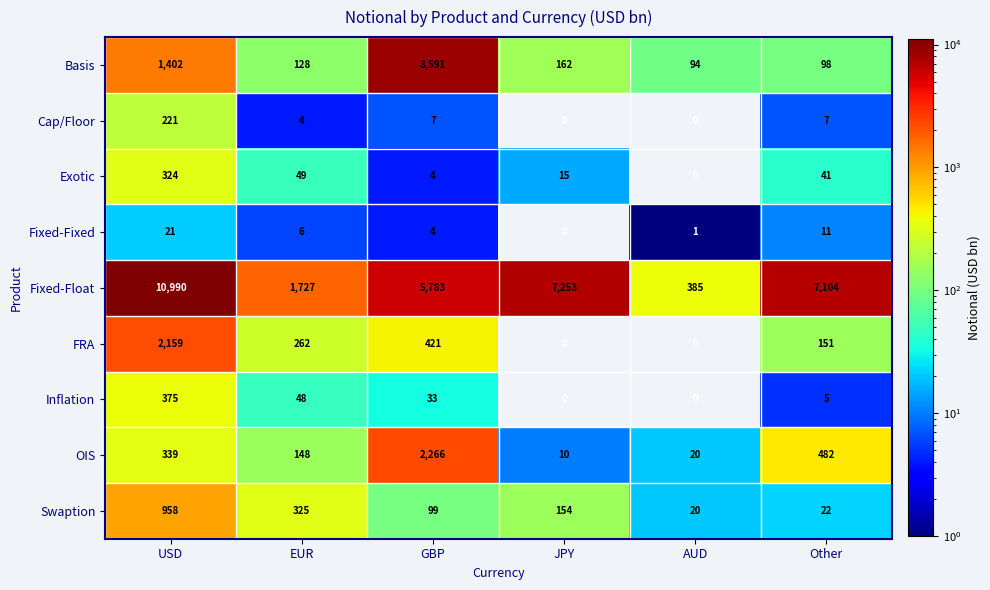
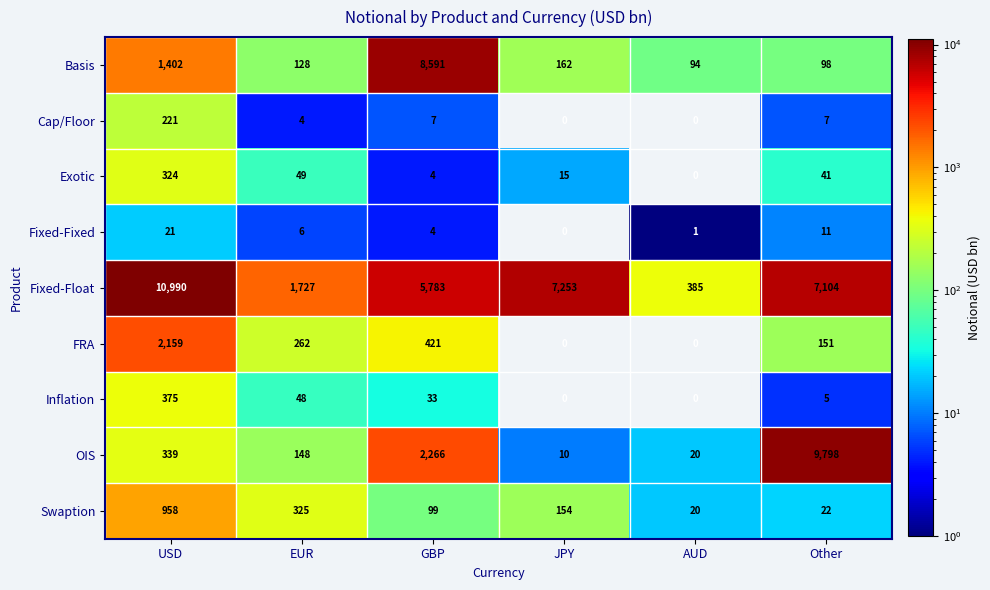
  {
    "Basis": {
      "USD": "1,402",
      "EUR": "128",
      "GBP": "8,591",
      "JPY": "162",
      "AUD": "94",
      "Other": "98"
    },
    "Cap/Floor": {
      "USD": "221",
      "EUR": "4",
      "GBP": "7",
      "Other": "7"
    },
    "Exotic": {
      "USD": "324",
      "EUR": "49",
      "GBP": "4",
      "JPY": "15",
      "Other": "41"
    },
    "Fixed-Fixed": {
      "USD": "21",
      "EUR": "6",
      "GBP": "4",
      "AUD": "1",
      "Other": "11"
    },
    "Fixed-Float": {
      "USD": "10,990",
      "EUR": "1,727",
      "GBP": "5,783",
      "JPY": "7,253",
      "AUD": "385",
      "Other": "7,104"
    },
    "FRA": {
      "USD": "2,159",
      "EUR": "262",
      "GBP": "421",
      "Other": "151"
    },
    "Inflation": {
      "USD": "375",
      "EUR": "48",
      "GBP": "33",
      "Other": "5"
    },
    "OIS": {
      "USD": "339",
      "EUR": "148",
      "GBP": "2,266",
      "JPY": "10",
      "AUD": "20",
-     "Other": "482"
+     "Other": "9,798"
    },
    "Swaption": {
      "USD": "958",
      "EUR": "325",
      "GBP": "99",
      "JPY": "154",
      "AUD": "20",
      "Other": "22"
    }
  }
